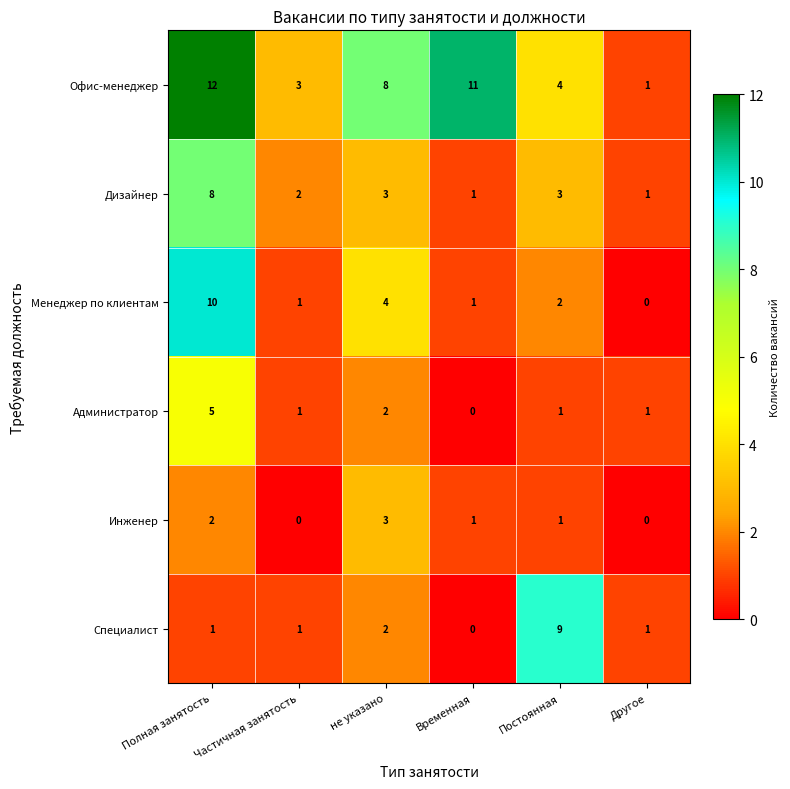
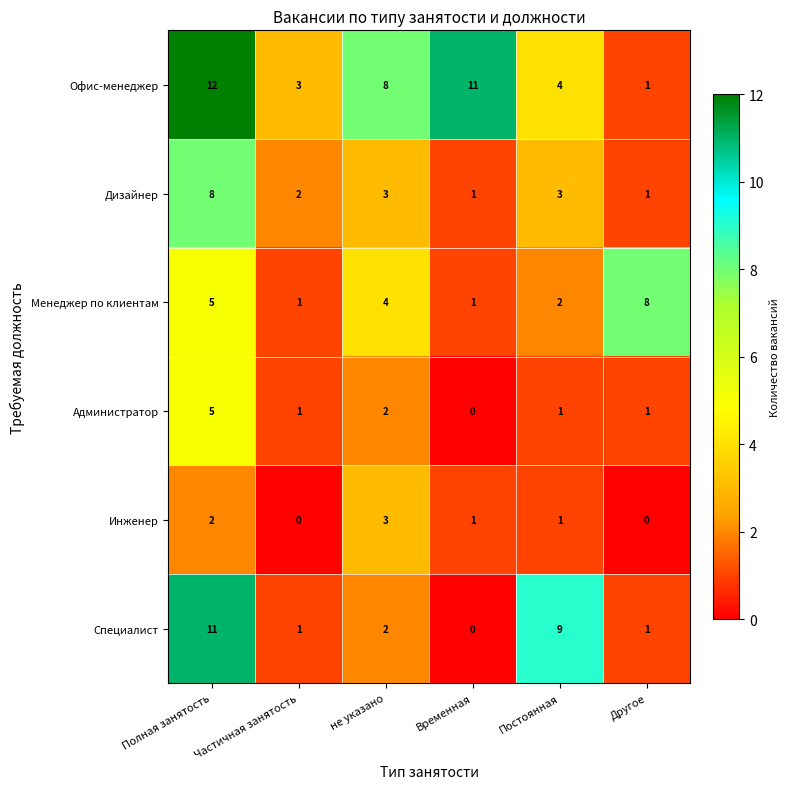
  {
    "Офис-менеджер": {
      "Полная занятость": 12,
      "Частичная занятость": 3,
      "не указано": 8,
      "Временная": 11,
      "Постоянная": 4,
      "Другое": 1
    },
    "Дизайнер": {
      "Полная занятость": 8,
      "Частичная занятость": 2,
      "не указано": 3,
      "Временная": 1,
      "Постоянная": 3,
      "Другое": 1
    },
    "Менеджер по клиентам": {
-     "Полная занятость": 10,
+     "Полная занятость": 5,
      "Частичная занятость": 1,
      "не указано": 4,
      "Временная": 1,
      "Постоянная": 2,
-     "Другое": 0
+     "Другое": 8
    },
    "Администратор": {
      "Полная занятость": 5,
      "Частичная занятость": 1,
      "не указано": 2,
      "Временная": 0,
      "Постоянная": 1,
      "Другое": 1
    },
    "Инженер": {
      "Полная занятость": 2,
      "Частичная занятость": 0,
      "не указано": 3,
      "Временная": 1,
      "Постоянная": 1,
      "Другое": 0
    },
    "Специалист": {
-     "Полная занятость": 1,
+     "Полная занятость": 11,
      "Частичная занятость": 1,
      "не указано": 2,
      "Временная": 0,
      "Постоянная": 9,
      "Другое": 1
    }
  }
